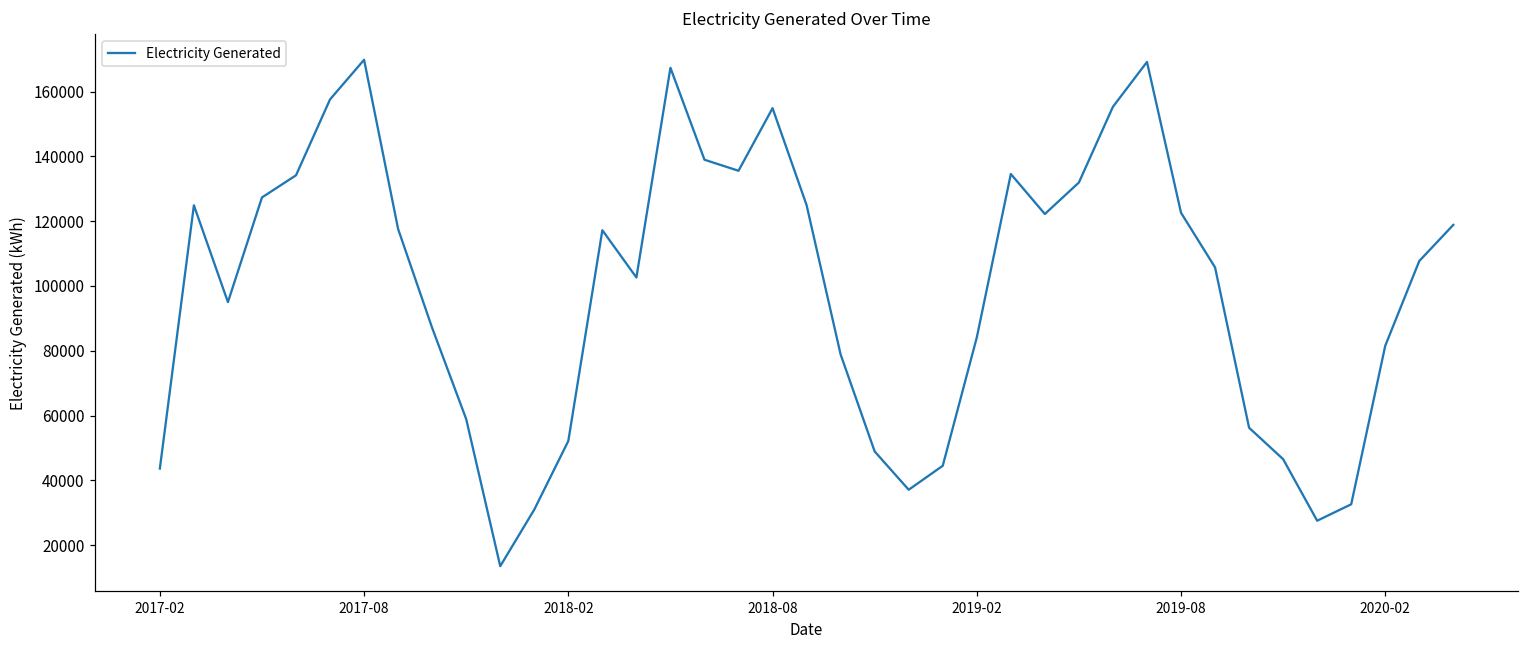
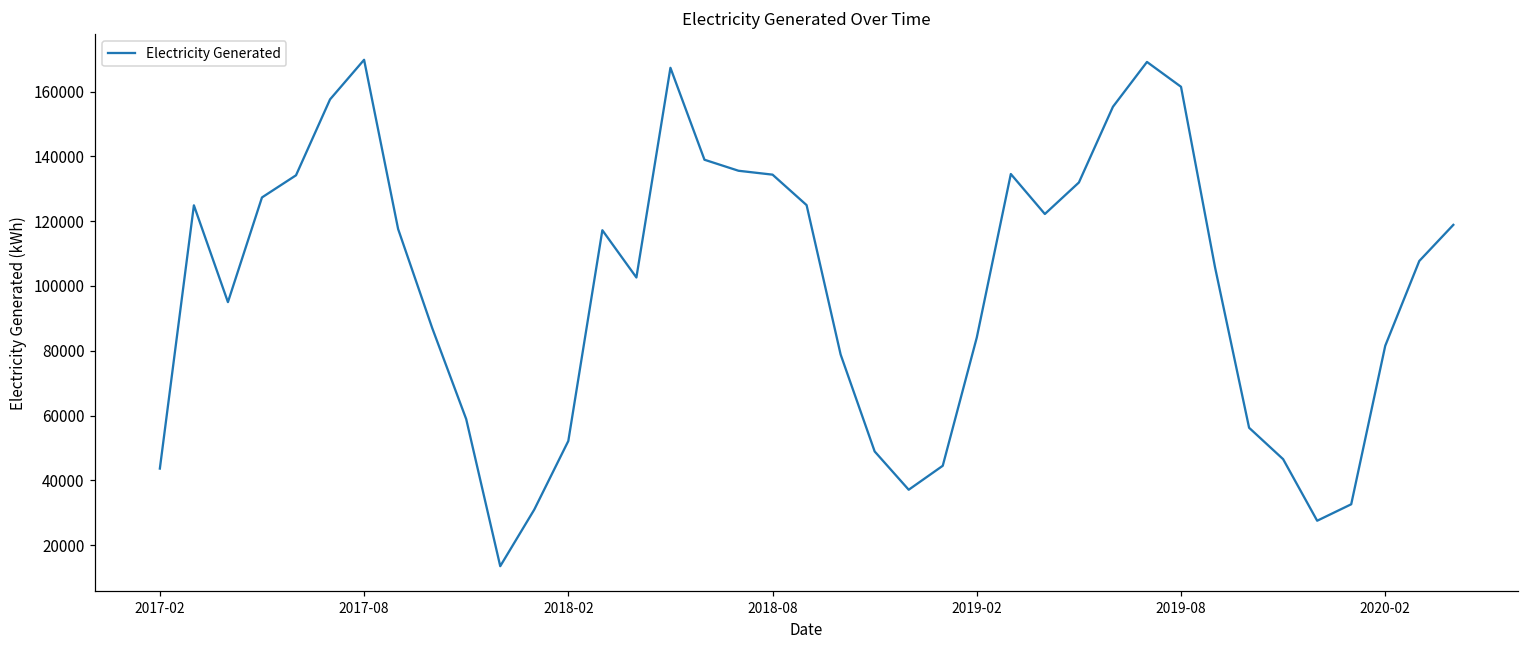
  {
    "2017-02": 44000,
    "2017-08": 170000,
    "2018-02": 52000,
-   "2018-08": 155000,
+   "2018-08": 134000,
    "2019-02": 84000,
-   "2019-08": 123000,
+   "2019-08": 161000,
    "2020-02": 82000
  }
